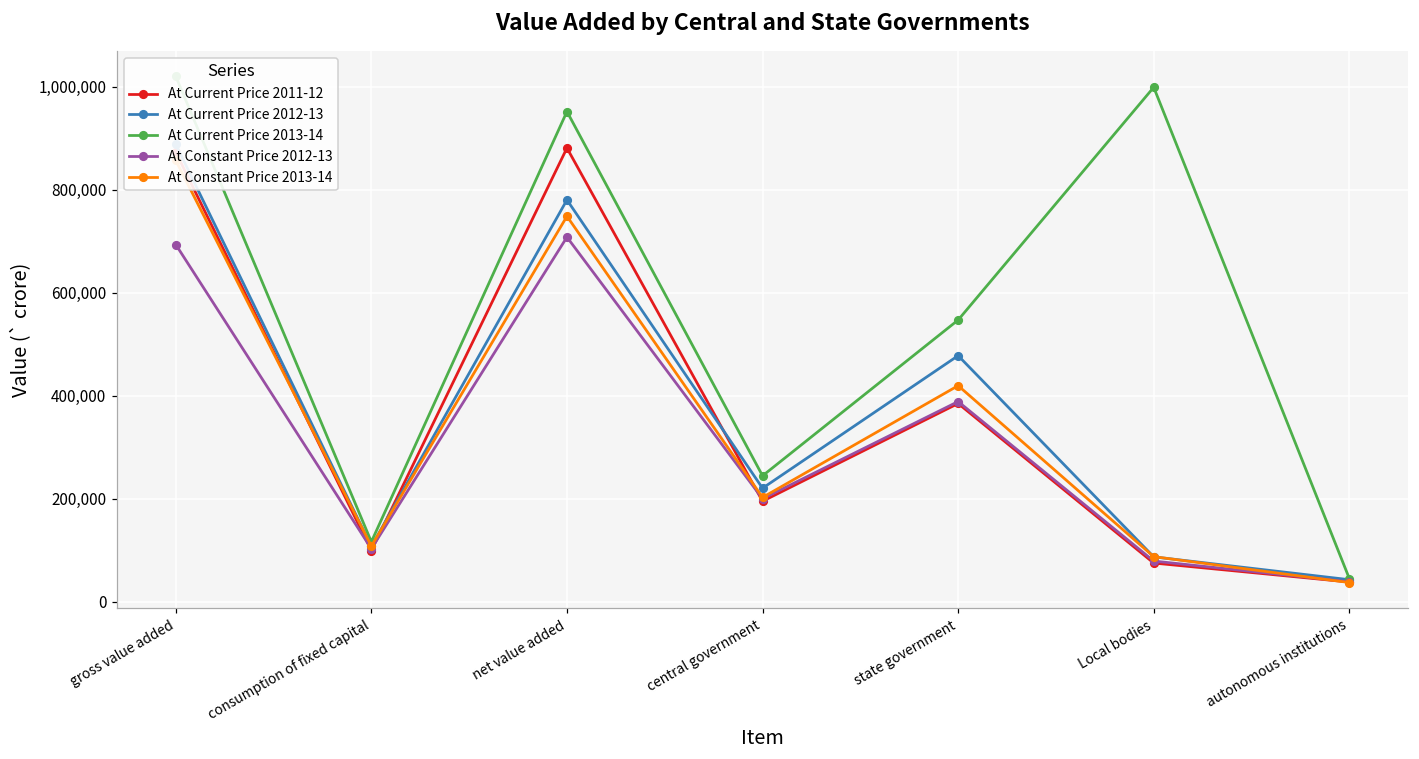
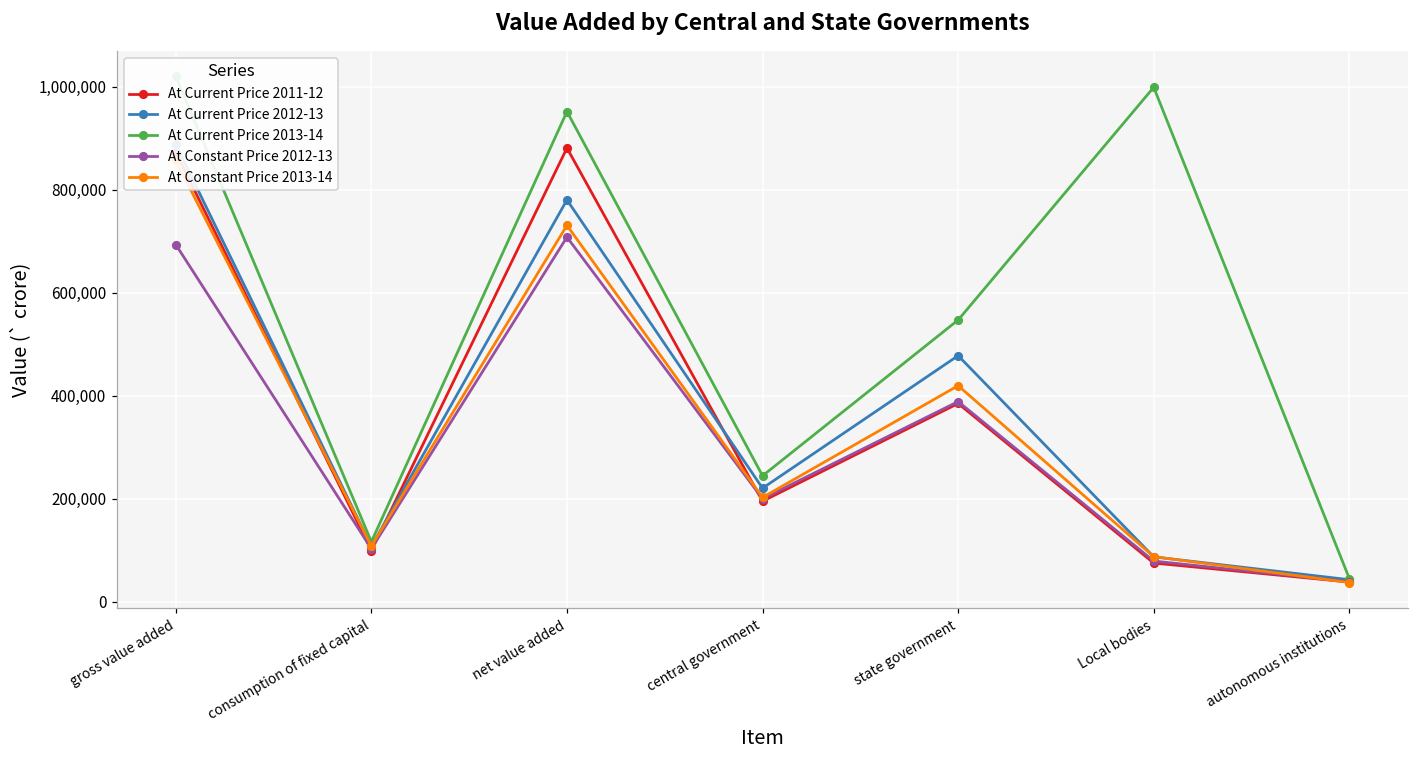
  {
    "At Current Price 2011-12": {
      "net value added": "880,000"
    },
    "At Current Price 2012-13": {
      "net value added": "780,000",
      "central government": "220,000",
      "state government": "480,000"
    },
    "At Current Price 2013-14": {
      "consumption of fixed capital": "120,000",
      "net value added": "950,000",
      "central government": "240,000",
      "state government": "550,000",
      "Local bodies": "1,000,000"
    },
    "At Constant Price 2012-13": {
      "gross value added": "690,000",
      "net value added": "710,000"
    },
    "At Constant Price 2013-14": {
-     "net value added": "750,000",
+     "net value added": "730,000",
      "state government": "420,000"
    }
  }
